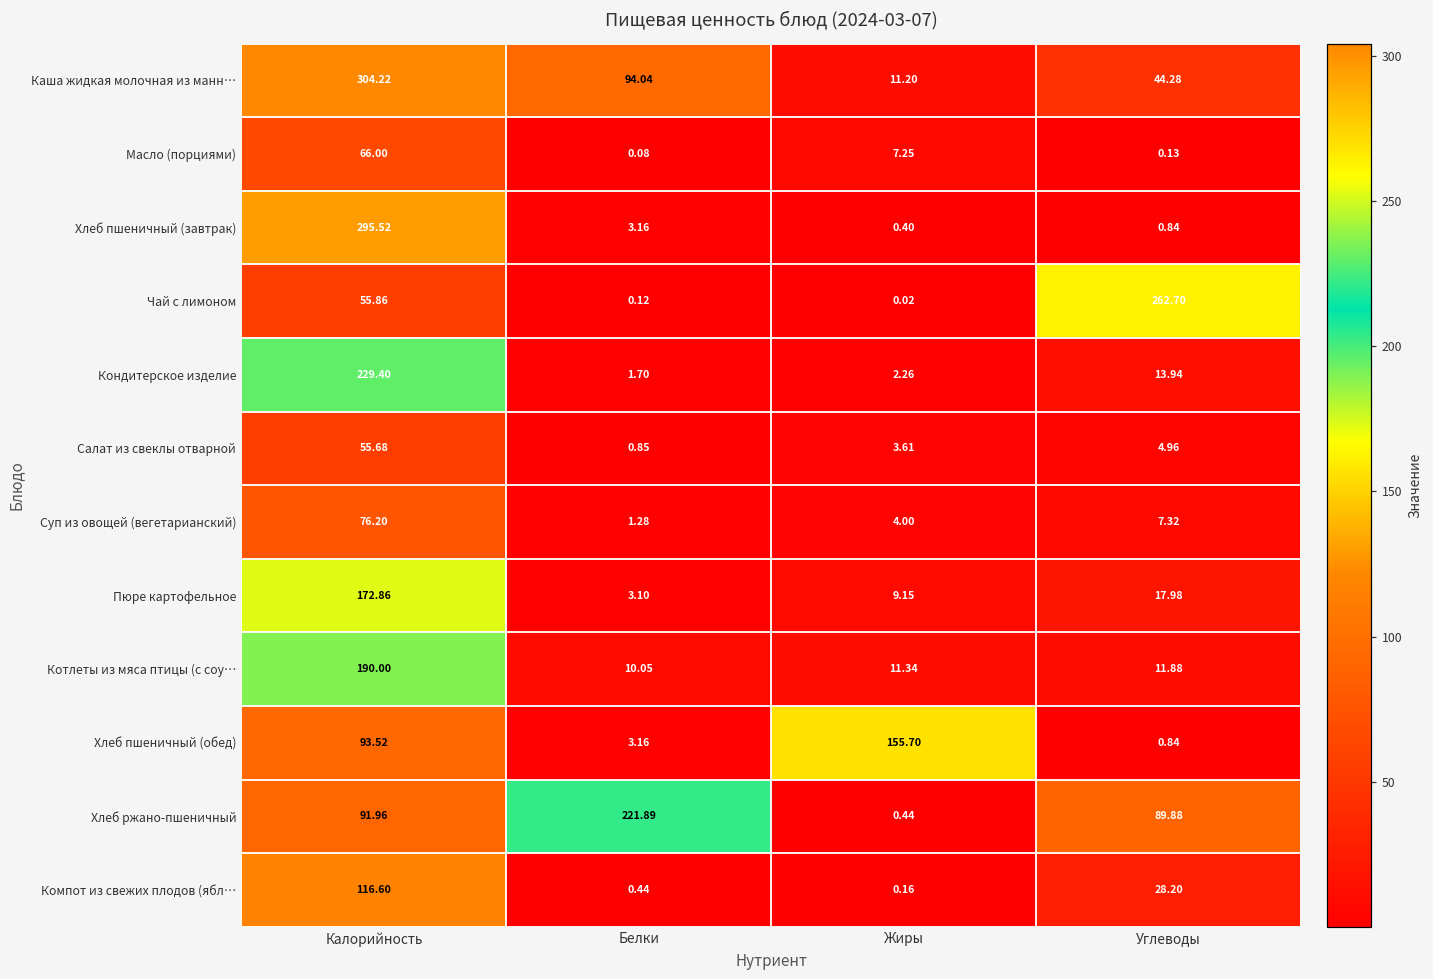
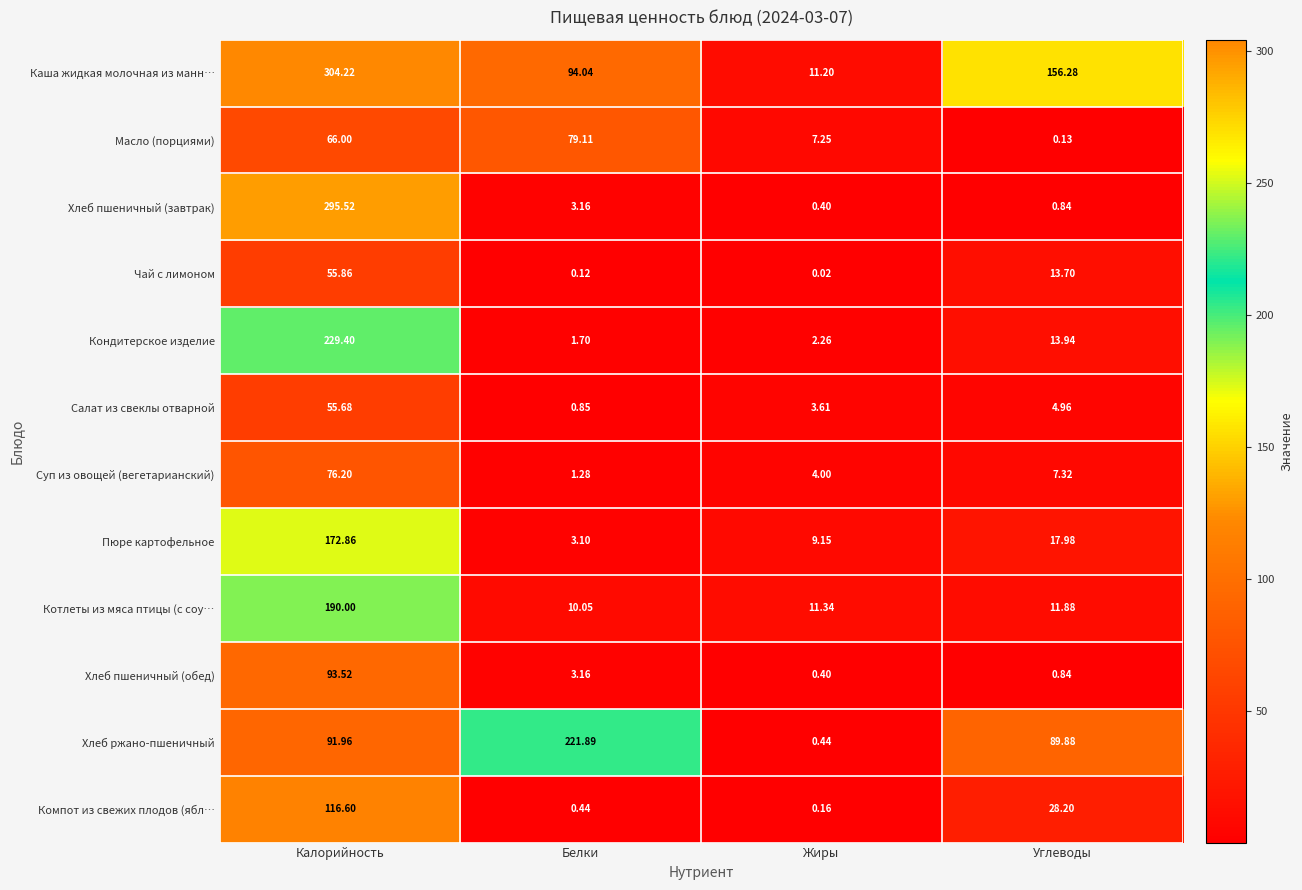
  {
    "Каша жидкая молочная из манн…": {
      "Калорийность": 304.22,
      "Белки": 94.04,
      "Жиры": 11.20,
-     "Углеводы": 44.28
+     "Углеводы": 156.28
    },
    "Масло (порциями)": {
      "Калорийность": 66.00,
-     "Белки": 0.08,
+     "Белки": 79.11,
      "Жиры": 7.25,
      "Углеводы": 0.13
    },
    "Хлеб пшеничный (завтрак)": {
      "Калорийность": 295.52,
      "Белки": 3.16,
      "Жиры": 0.40,
      "Углеводы": 0.84
    },
    "Чай с лимоном": {
      "Калорийность": 55.86,
      "Белки": 0.12,
      "Жиры": 0.02,
-     "Углеводы": 262.70
+     "Углеводы": 13.70
    },
    "Кондитерское изделие": {
      "Калорийность": 229.40,
      "Белки": 1.70,
      "Жиры": 2.26,
      "Углеводы": 13.94
    },
    "Салат из свеклы отварной": {
      "Калорийность": 55.68,
      "Белки": 0.85,
      "Жиры": 3.61,
      "Углеводы": 4.96
    },
    "Суп из овощей (вегетарианский)": {
      "Калорийность": 76.20,
      "Белки": 1.28,
      "Жиры": 4.00,
      "Углеводы": 7.32
    },
    "Пюре картофельное": {
      "Калорийность": 172.86,
      "Белки": 3.10,
      "Жиры": 9.15,
      "Углеводы": 17.98
    },
    "Котлеты из мяса птицы (с соу…": {
      "Калорийность": 190.00,
      "Белки": 10.05,
      "Жиры": 11.34,
      "Углеводы": 11.88
    },
    "Хлеб пшеничный (обед)": {
      "Калорийность": 93.52,
      "Белки": 3.16,
-     "Жиры": 155.70,
+     "Жиры": 0.40,
      "Углеводы": 0.84
    },
    "Хлеб ржано-пшеничный": {
      "Калорийность": 91.96,
      "Белки": 221.89,
      "Жиры": 0.44,
      "Углеводы": 89.88
    },
    "Компот из свежих плодов (ябл…": {
      "Калорийность": 116.60,
      "Белки": 0.44,
      "Жиры": 0.16,
      "Углеводы": 28.20
    }
  }
